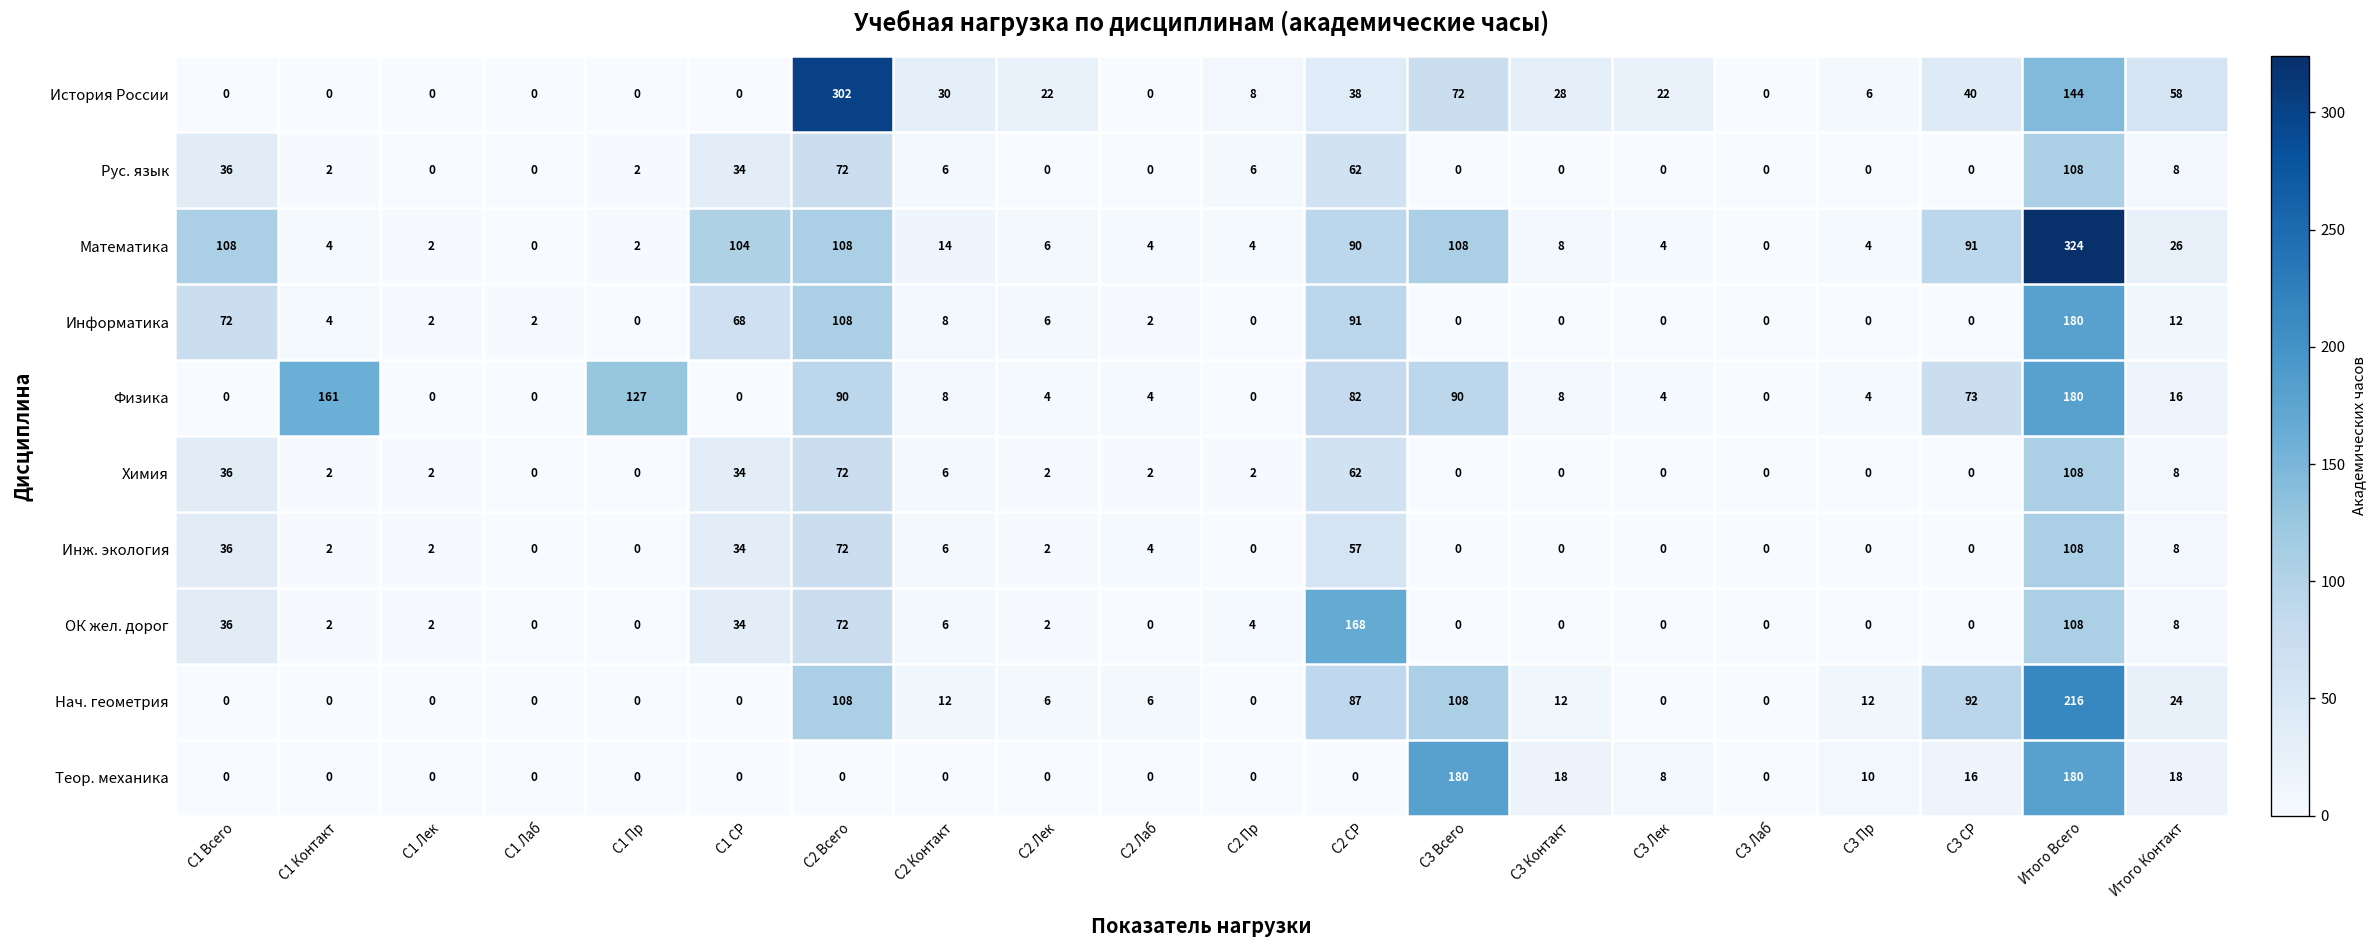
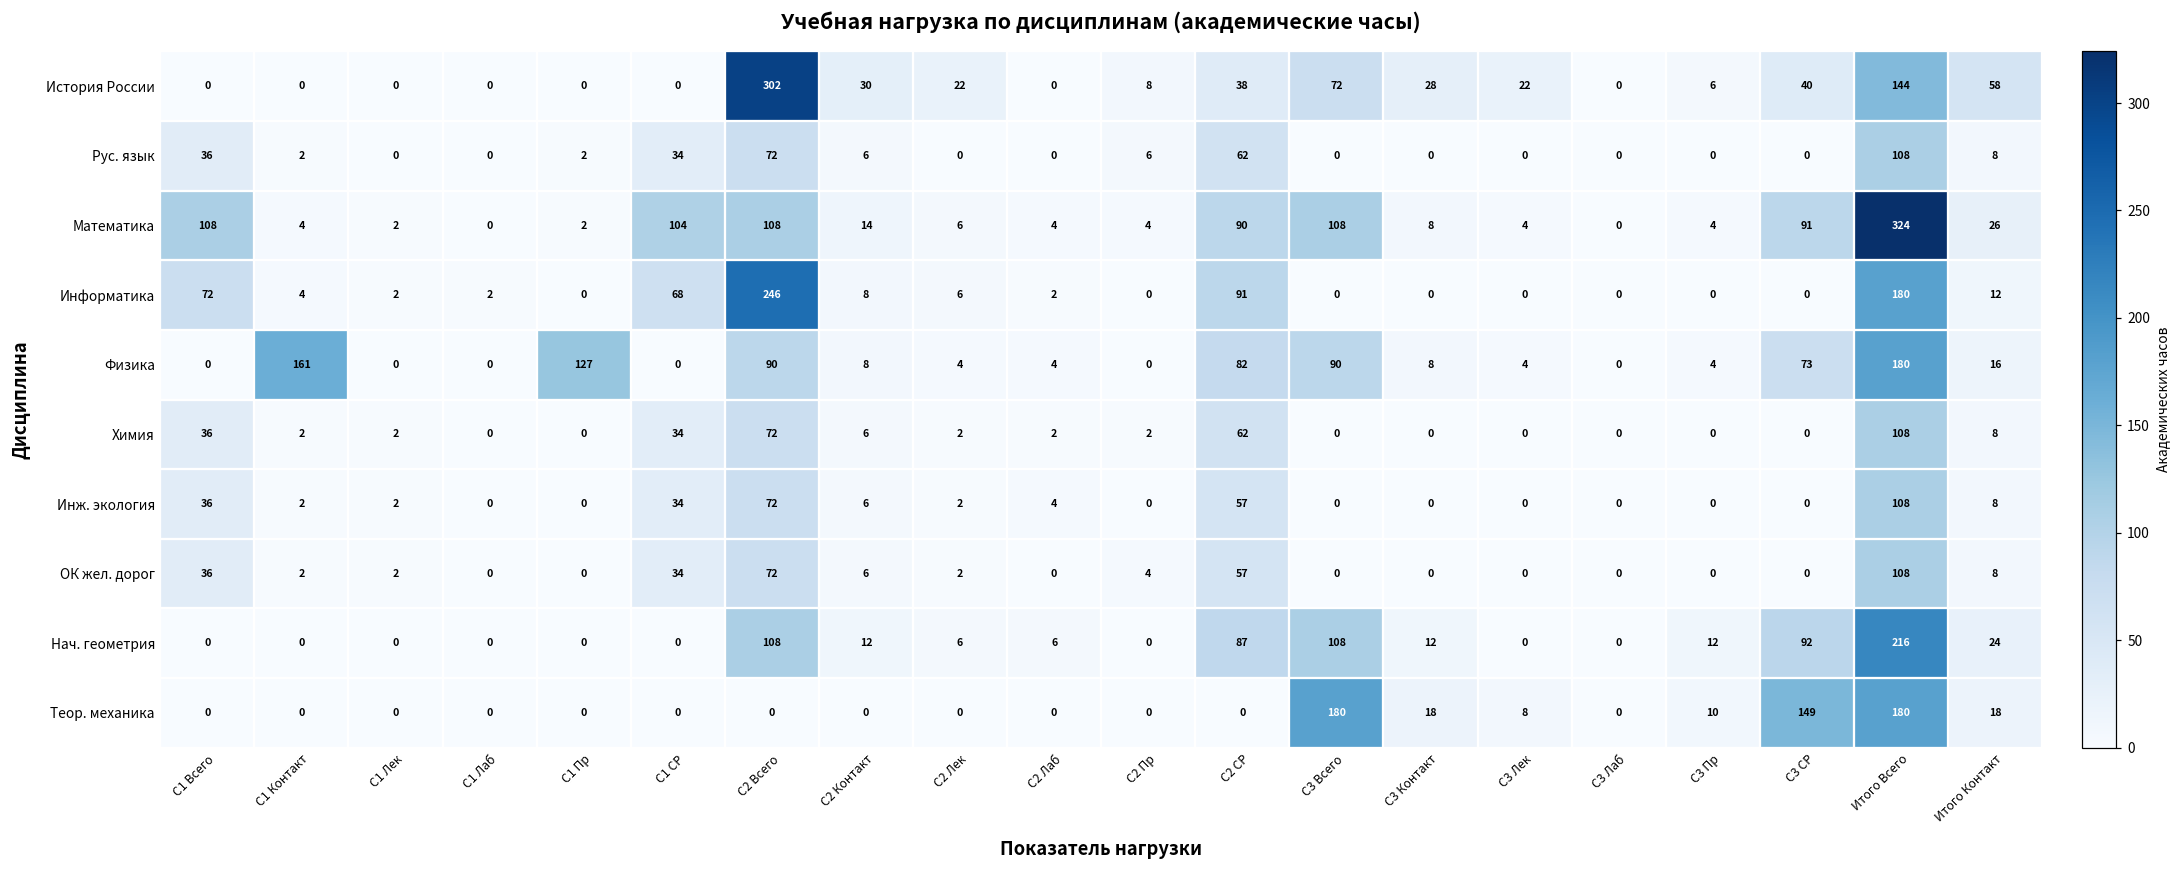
  {
    "История России": {
      "С1 Всего": 0,
      "С1 Контакт": 0,
      "С1 Лек": 0,
      "С1 Лаб": 0,
      "С1 Пр": 0,
      "С1 СР": 0,
      "С2 Всего": 302,
      "С2 Контакт": 30,
      "С2 Лек": 22,
      "С2 Лаб": 0,
      "С2 Пр": 8,
      "С2 СР": 38,
      "С3 Всего": 72,
      "С3 Контакт": 28,
      "С3 Лек": 22,
      "С3 Лаб": 0,
      "С3 Пр": 6,
      "С3 СР": 40,
      "Итого Всего": 144,
      "Итого Контакт": 58
    },
    "Рус. язык": {
      "С1 Всего": 36,
      "С1 Контакт": 2,
      "С1 Лек": 0,
      "С1 Лаб": 0,
      "С1 Пр": 2,
      "С1 СР": 34,
      "С2 Всего": 72,
      "С2 Контакт": 6,
      "С2 Лек": 0,
      "С2 Лаб": 0,
      "С2 Пр": 6,
      "С2 СР": 62,
      "С3 Всего": 0,
      "С3 Контакт": 0,
      "С3 Лек": 0,
      "С3 Лаб": 0,
      "С3 Пр": 0,
      "С3 СР": 0,
      "Итого Всего": 108,
      "Итого Контакт": 8
    },
    "Математика": {
      "С1 Всего": 108,
      "С1 Контакт": 4,
      "С1 Лек": 2,
      "С1 Лаб": 0,
      "С1 Пр": 2,
      "С1 СР": 104,
      "С2 Всего": 108,
      "С2 Контакт": 14,
      "С2 Лек": 6,
      "С2 Лаб": 4,
      "С2 Пр": 4,
      "С2 СР": 90,
      "С3 Всего": 108,
      "С3 Контакт": 8,
      "С3 Лек": 4,
      "С3 Лаб": 0,
      "С3 Пр": 4,
      "С3 СР": 91,
      "Итого Всего": 324,
      "Итого Контакт": 26
    },
    "Информатика": {
      "С1 Всего": 72,
      "С1 Контакт": 4,
      "С1 Лек": 2,
      "С1 Лаб": 2,
      "С1 Пр": 0,
      "С1 СР": 68,
-     "С2 Всего": 108,
+     "С2 Всего": 246,
      "С2 Контакт": 8,
      "С2 Лек": 6,
      "С2 Лаб": 2,
      "С2 Пр": 0,
      "С2 СР": 91,
      "С3 Всего": 0,
      "С3 Контакт": 0,
      "С3 Лек": 0,
      "С3 Лаб": 0,
      "С3 Пр": 0,
      "С3 СР": 0,
      "Итого Всего": 180,
      "Итого Контакт": 12
    },
    "Физика": {
      "С1 Всего": 0,
      "С1 Контакт": 161,
      "С1 Лек": 0,
      "С1 Лаб": 0,
      "С1 Пр": 127,
      "С1 СР": 0,
      "С2 Всего": 90,
      "С2 Контакт": 8,
      "С2 Лек": 4,
      "С2 Лаб": 4,
      "С2 Пр": 0,
      "С2 СР": 82,
      "С3 Всего": 90,
      "С3 Контакт": 8,
      "С3 Лек": 4,
      "С3 Лаб": 0,
      "С3 Пр": 4,
      "С3 СР": 73,
      "Итого Всего": 180,
      "Итого Контакт": 16
    },
    "Химия": {
      "С1 Всего": 36,
      "С1 Контакт": 2,
      "С1 Лек": 2,
      "С1 Лаб": 0,
      "С1 Пр": 0,
      "С1 СР": 34,
      "С2 Всего": 72,
      "С2 Контакт": 6,
      "С2 Лек": 2,
      "С2 Лаб": 2,
      "С2 Пр": 2,
      "С2 СР": 62,
      "С3 Всего": 0,
      "С3 Контакт": 0,
      "С3 Лек": 0,
      "С3 Лаб": 0,
      "С3 Пр": 0,
      "С3 СР": 0,
      "Итого Всего": 108,
      "Итого Контакт": 8
    },
    "Инж. экология": {
      "С1 Всего": 36,
      "С1 Контакт": 2,
      "С1 Лек": 2,
      "С1 Лаб": 0,
      "С1 Пр": 0,
      "С1 СР": 34,
      "С2 Всего": 72,
      "С2 Контакт": 6,
      "С2 Лек": 2,
      "С2 Лаб": 4,
      "С2 Пр": 0,
      "С2 СР": 57,
      "С3 Всего": 0,
      "С3 Контакт": 0,
      "С3 Лек": 0,
      "С3 Лаб": 0,
      "С3 Пр": 0,
      "С3 СР": 0,
      "Итого Всего": 108,
      "Итого Контакт": 8
    },
    "ОК жел. дорог": {
      "С1 Всего": 36,
      "С1 Контакт": 2,
      "С1 Лек": 2,
      "С1 Лаб": 0,
      "С1 Пр": 0,
      "С1 СР": 34,
      "С2 Всего": 72,
      "С2 Контакт": 6,
      "С2 Лек": 2,
      "С2 Лаб": 0,
      "С2 Пр": 4,
-     "С2 СР": 168,
+     "С2 СР": 57,
      "С3 Всего": 0,
      "С3 Контакт": 0,
      "С3 Лек": 0,
      "С3 Лаб": 0,
      "С3 Пр": 0,
      "С3 СР": 0,
      "Итого Всего": 108,
      "Итого Контакт": 8
    },
    "Нач. геометрия": {
      "С1 Всего": 0,
      "С1 Контакт": 0,
      "С1 Лек": 0,
      "С1 Лаб": 0,
      "С1 Пр": 0,
      "С1 СР": 0,
      "С2 Всего": 108,
      "С2 Контакт": 12,
      "С2 Лек": 6,
      "С2 Лаб": 6,
      "С2 Пр": 0,
      "С2 СР": 87,
      "С3 Всего": 108,
      "С3 Контакт": 12,
      "С3 Лек": 0,
      "С3 Лаб": 0,
      "С3 Пр": 12,
      "С3 СР": 92,
      "Итого Всего": 216,
      "Итого Контакт": 24
    },
    "Теор. механика": {
      "С1 Всего": 0,
      "С1 Контакт": 0,
      "С1 Лек": 0,
      "С1 Лаб": 0,
      "С1 Пр": 0,
      "С1 СР": 0,
      "С2 Всего": 0,
      "С2 Контакт": 0,
      "С2 Лек": 0,
      "С2 Лаб": 0,
      "С2 Пр": 0,
      "С2 СР": 0,
      "С3 Всего": 180,
      "С3 Контакт": 18,
      "С3 Лек": 8,
      "С3 Лаб": 0,
      "С3 Пр": 10,
-     "С3 СР": 16,
+     "С3 СР": 149,
      "Итого Всего": 180,
      "Итого Контакт": 18
    }
  }
